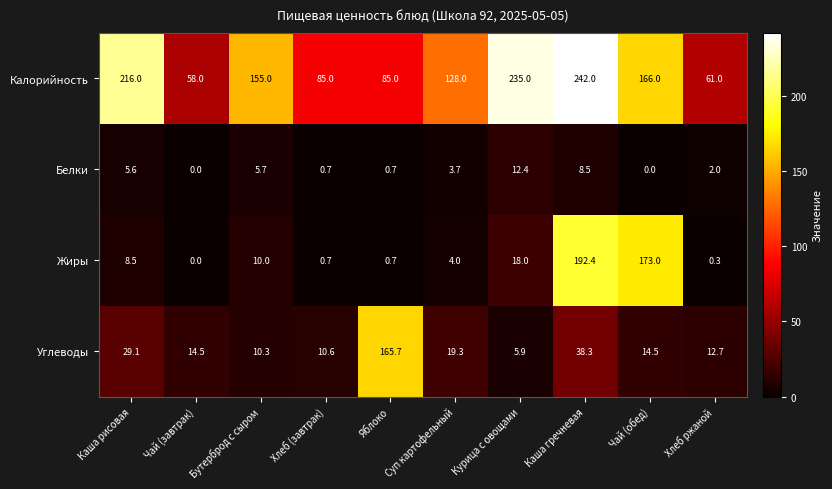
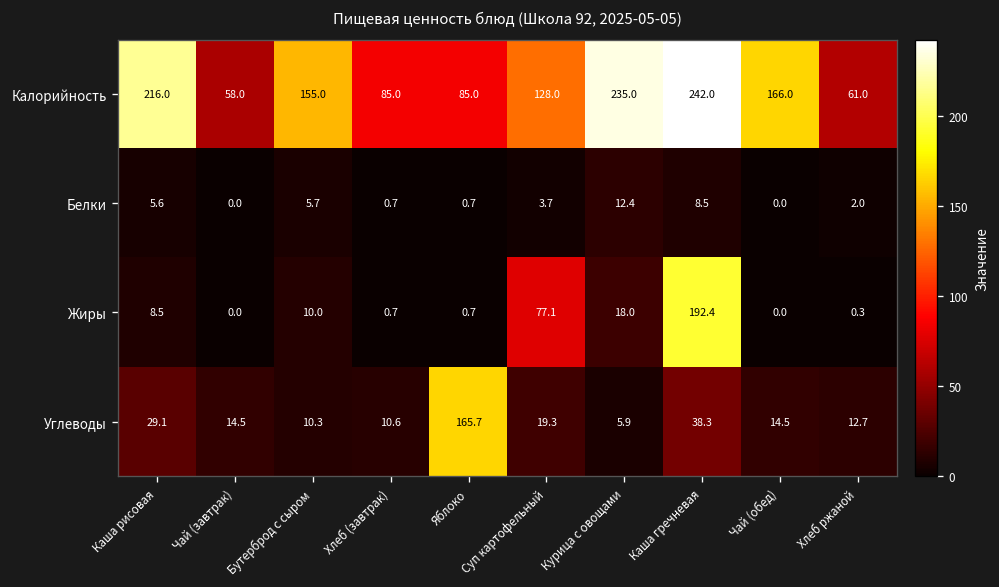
  {
    "Калорийность": {
      "Каша рисовая": 216.0,
      "Чай (завтрак)": 58.0,
      "Бутерброд с сыром": 155.0,
      "Хлеб (завтрак)": 85.0,
      "Яблоко": 85.0,
      "Суп картофельный": 128.0,
      "Курица с овощами": 235.0,
      "Каша гречневая": 242.0,
      "Чай (обед)": 166.0,
      "Хлеб ржаной": 61.0
    },
    "Белки": {
      "Каша рисовая": 5.6,
      "Чай (завтрак)": 0.0,
      "Бутерброд с сыром": 5.7,
      "Хлеб (завтрак)": 0.7,
      "Яблоко": 0.7,
      "Суп картофельный": 3.7,
      "Курица с овощами": 12.4,
      "Каша гречневая": 8.5,
      "Чай (обед)": 0.0,
      "Хлеб ржаной": 2.0
    },
    "Жиры": {
      "Каша рисовая": 8.5,
      "Чай (завтрак)": 0.0,
      "Бутерброд с сыром": 10.0,
      "Хлеб (завтрак)": 0.7,
      "Яблоко": 0.7,
-     "Суп картофельный": 4.0,
+     "Суп картофельный": 77.1,
      "Курица с овощами": 18.0,
      "Каша гречневая": 192.4,
-     "Чай (обед)": 173.0,
+     "Чай (обед)": 0.0,
      "Хлеб ржаной": 0.3
    },
    "Углеводы": {
      "Каша рисовая": 29.1,
      "Чай (завтрак)": 14.5,
      "Бутерброд с сыром": 10.3,
      "Хлеб (завтрак)": 10.6,
      "Яблоко": 165.7,
      "Суп картофельный": 19.3,
      "Курица с овощами": 5.9,
      "Каша гречневая": 38.3,
      "Чай (обед)": 14.5,
      "Хлеб ржаной": 12.7
    }
  }
